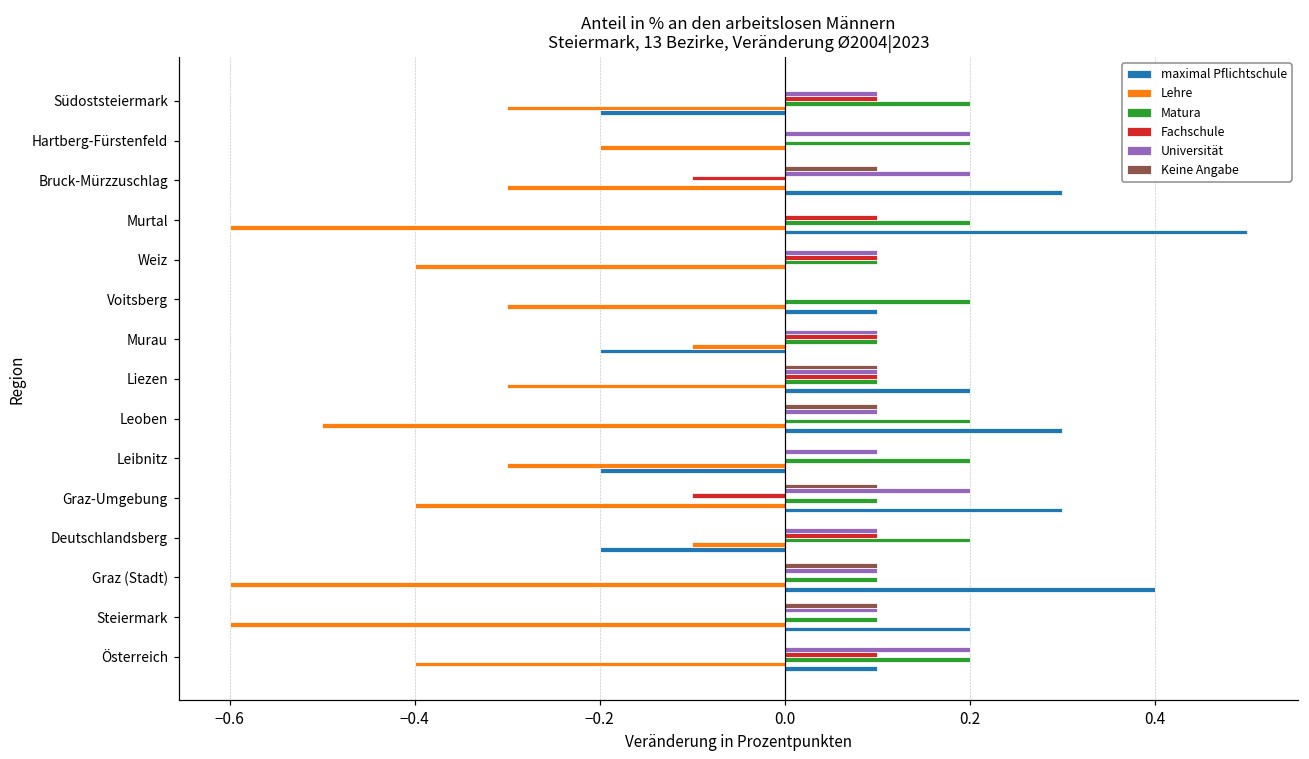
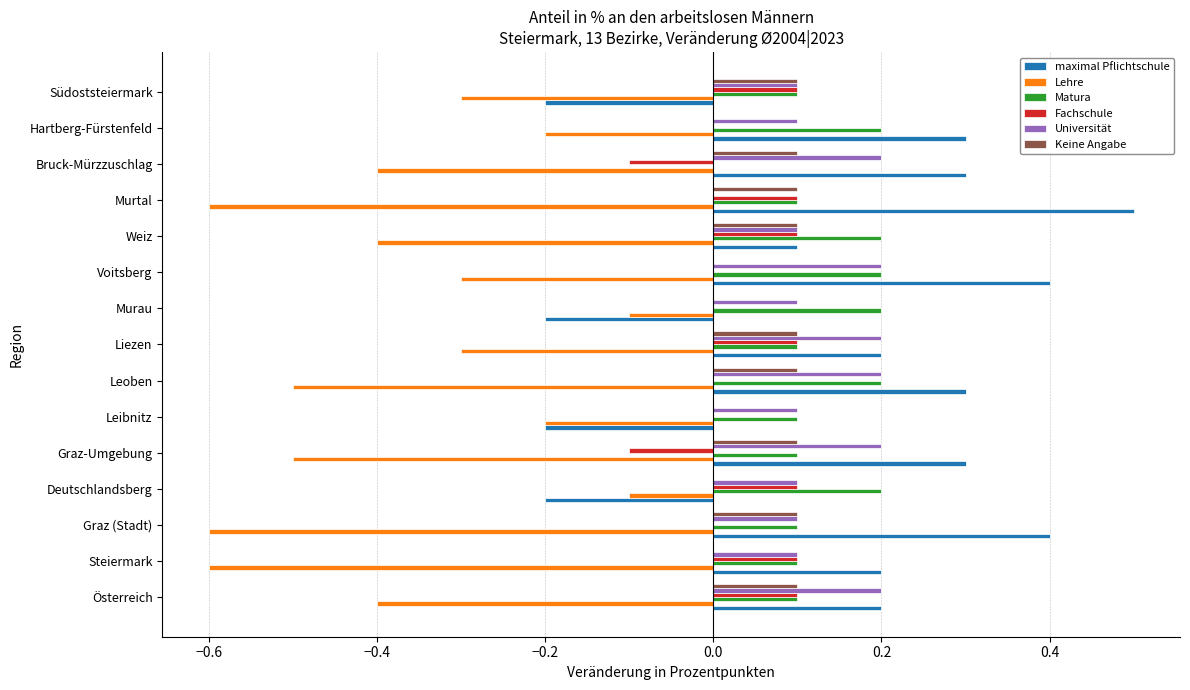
  {
    "maximal Pflichtschule": {
      "Südoststeiermark": -0.2,
-     "Hartberg-Fürstenfeld": 0.0,
+     "Hartberg-Fürstenfeld": 0.3,
      "Bruck-Mürzzuschlag": 0.3,
      "Murtal": 0.5,
-     "Weiz": 0.0,
-     "Voitsberg": 0.1,
+     "Weiz": 0.1,
+     "Voitsberg": 0.4,
      "Murau": -0.2,
      "Liezen": 0.2,
      "Leoben": 0.3,
      "Leibnitz": -0.2,
      "Graz-Umgebung": 0.3,
      "Deutschlandsberg": -0.2,
      "Graz (Stadt)": 0.4,
      "Steiermark": 0.2,
-     "Österreich": 0.1
+     "Österreich": 0.2
    },
    "Lehre": {
      "Südoststeiermark": -0.3,
      "Hartberg-Fürstenfeld": -0.2,
-     "Bruck-Mürzzuschlag": -0.3,
+     "Bruck-Mürzzuschlag": -0.4,
      "Murtal": -0.6,
      "Weiz": -0.4,
      "Voitsberg": -0.3,
      "Murau": -0.1,
      "Liezen": -0.3,
      "Leoben": -0.5,
-     "Leibnitz": -0.3,
-     "Graz-Umgebung": -0.4,
+     "Leibnitz": -0.2,
+     "Graz-Umgebung": -0.5,
      "Deutschlandsberg": -0.1,
      "Graz (Stadt)": -0.6,
      "Steiermark": -0.6,
      "Österreich": -0.4
    },
    "Matura": {
-     "Südoststeiermark": 0.2,
+     "Südoststeiermark": 0.1,
      "Hartberg-Fürstenfeld": 0.2,
      "Bruck-Mürzzuschlag": 0.0,
-     "Murtal": 0.2,
-     "Weiz": 0.1,
+     "Murtal": 0.1,
+     "Weiz": 0.2,
      "Voitsberg": 0.2,
-     "Murau": 0.1,
+     "Murau": 0.2,
      "Liezen": 0.1,
      "Leoben": 0.2,
-     "Leibnitz": 0.2,
+     "Leibnitz": 0.1,
      "Graz-Umgebung": 0.1,
      "Deutschlandsberg": 0.2,
      "Graz (Stadt)": 0.1,
      "Steiermark": 0.1,
-     "Österreich": 0.2
+     "Österreich": 0.1
    },
    "Fachschule": {
      "Südoststeiermark": 0.1,
      "Hartberg-Fürstenfeld": 0.0,
      "Bruck-Mürzzuschlag": -0.1,
      "Murtal": 0.1,
      "Weiz": 0.1,
      "Voitsberg": 0.0,
-     "Murau": 0.1,
+     "Murau": 0.0,
      "Liezen": 0.1,
      "Leoben": 0.0,
      "Leibnitz": 0.0,
      "Graz-Umgebung": -0.1,
      "Deutschlandsberg": 0.1,
      "Graz (Stadt)": 0.0,
-     "Steiermark": 0.0,
+     "Steiermark": 0.1,
      "Österreich": 0.1
    },
    "Universität": {
      "Südoststeiermark": 0.1,
-     "Hartberg-Fürstenfeld": 0.2,
+     "Hartberg-Fürstenfeld": 0.1,
      "Bruck-Mürzzuschlag": 0.2,
      "Murtal": 0.0,
      "Weiz": 0.1,
-     "Voitsberg": 0.0,
+     "Voitsberg": 0.2,
      "Murau": 0.1,
-     "Liezen": 0.1,
-     "Leoben": 0.1,
+     "Liezen": 0.2,
+     "Leoben": 0.2,
      "Leibnitz": 0.1,
      "Graz-Umgebung": 0.2,
      "Deutschlandsberg": 0.1,
      "Graz (Stadt)": 0.1,
      "Steiermark": 0.1,
      "Österreich": 0.2
    },
    "Keine Angabe": {
-     "Südoststeiermark": 0.0,
+     "Südoststeiermark": 0.1,
      "Hartberg-Fürstenfeld": 0.0,
      "Bruck-Mürzzuschlag": 0.1,
-     "Murtal": 0.0,
-     "Weiz": 0.0,
+     "Murtal": 0.1,
+     "Weiz": 0.1,
      "Voitsberg": 0.0,
      "Murau": 0.0,
      "Liezen": 0.1,
      "Leoben": 0.1,
      "Leibnitz": 0.0,
      "Graz-Umgebung": 0.1,
      "Deutschlandsberg": 0.0,
      "Graz (Stadt)": 0.1,
-     "Steiermark": 0.1,
-     "Österreich": 0.0
+     "Steiermark": 0.0,
+     "Österreich": 0.1
    }
  }
